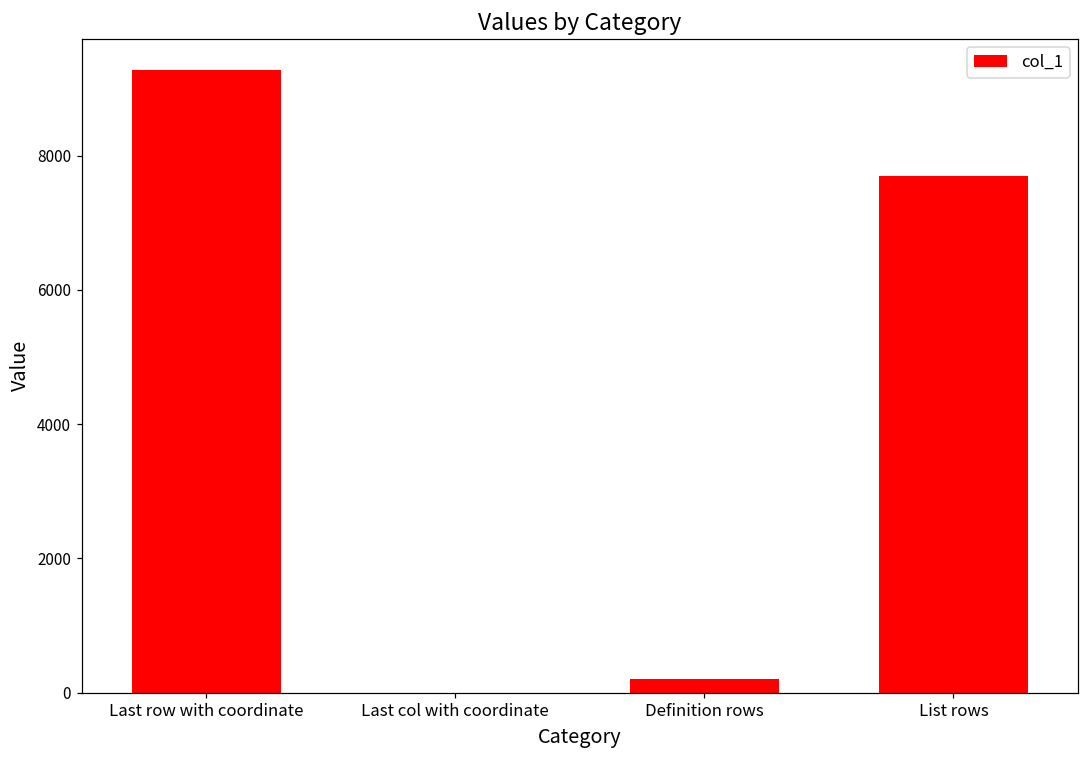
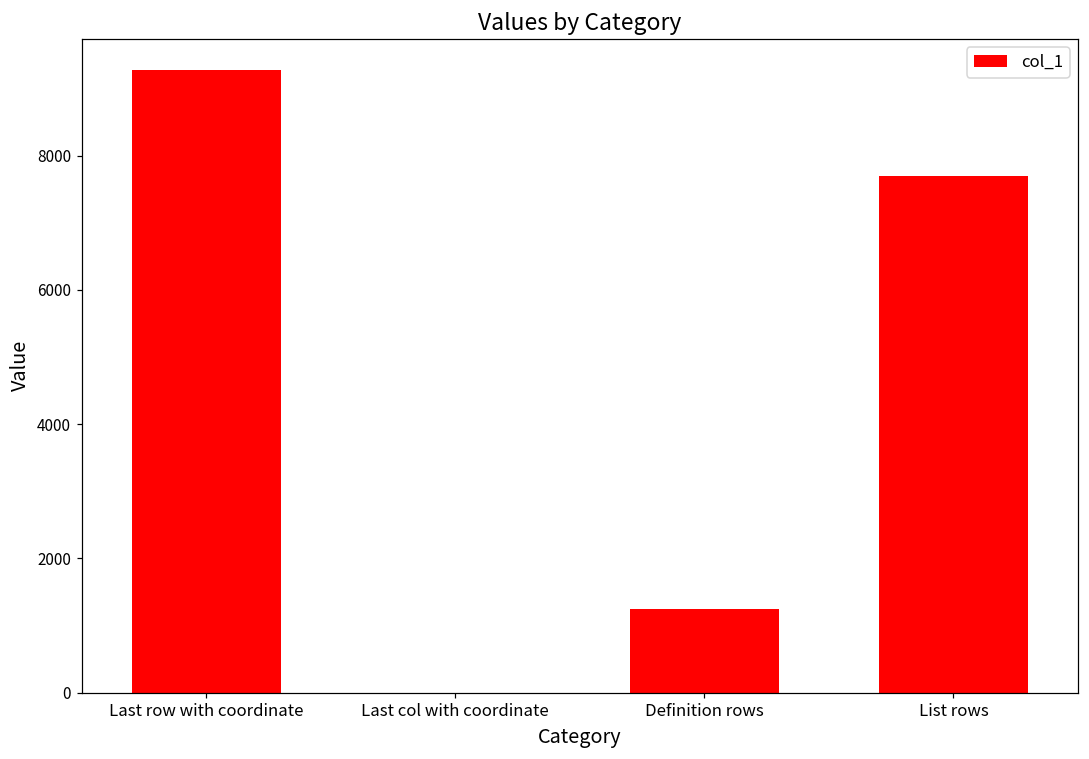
  {
    "Last row with coordinate": 9300,
-   "Definition rows": 200,
+   "Definition rows": 1300,
    "List rows": 7700
  }
